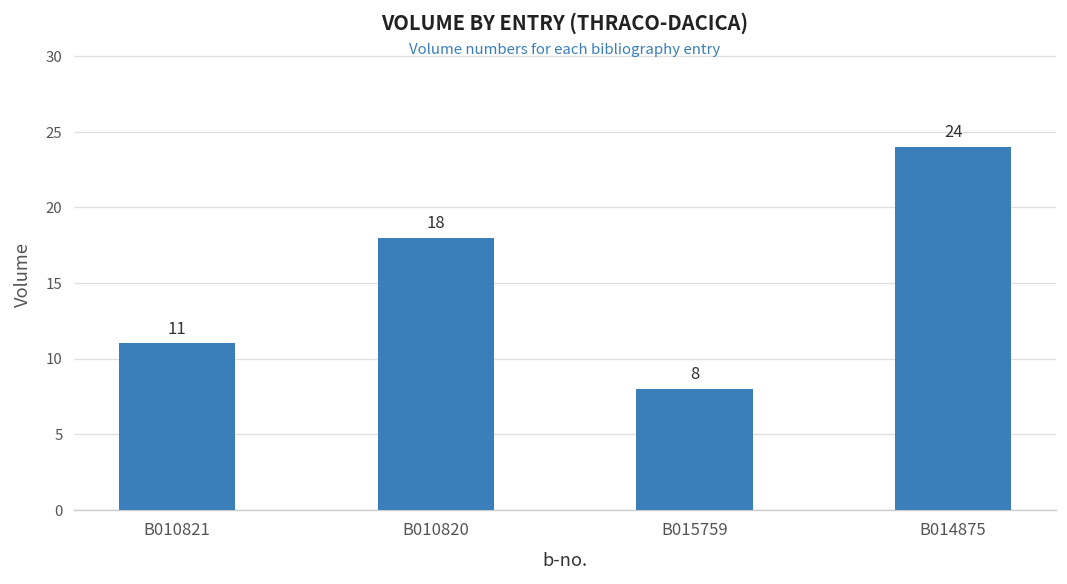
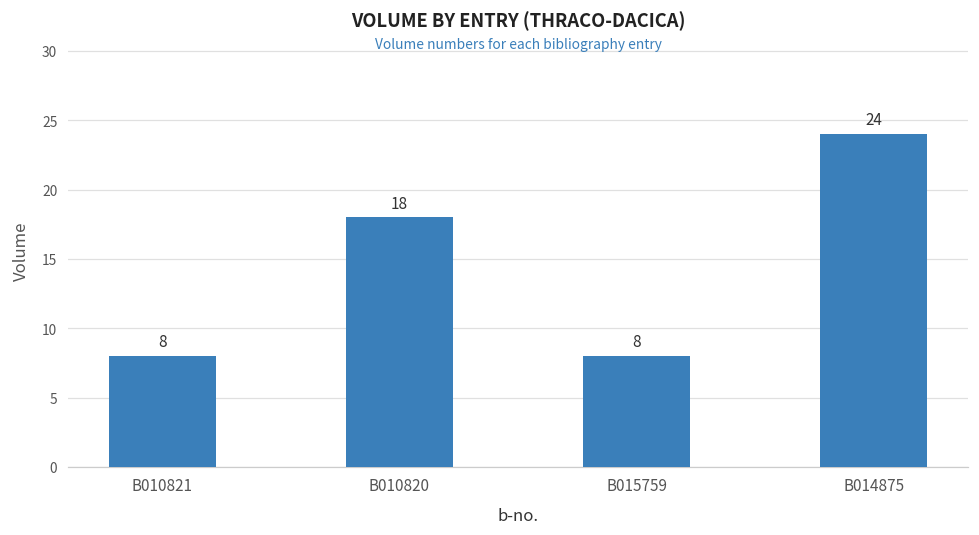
  {
-   "B010821": 11,
+   "B010821": 8,
    "B010820": 18,
    "B015759": 8,
    "B014875": 24
  }
